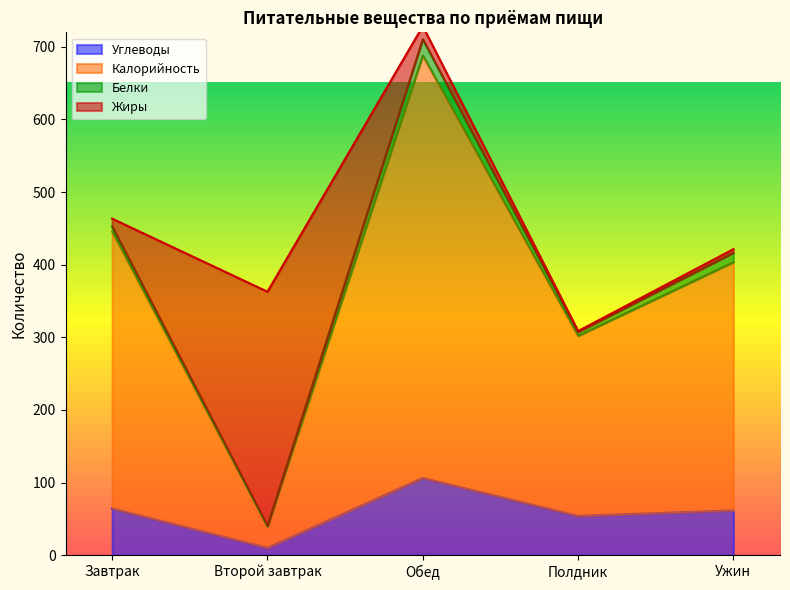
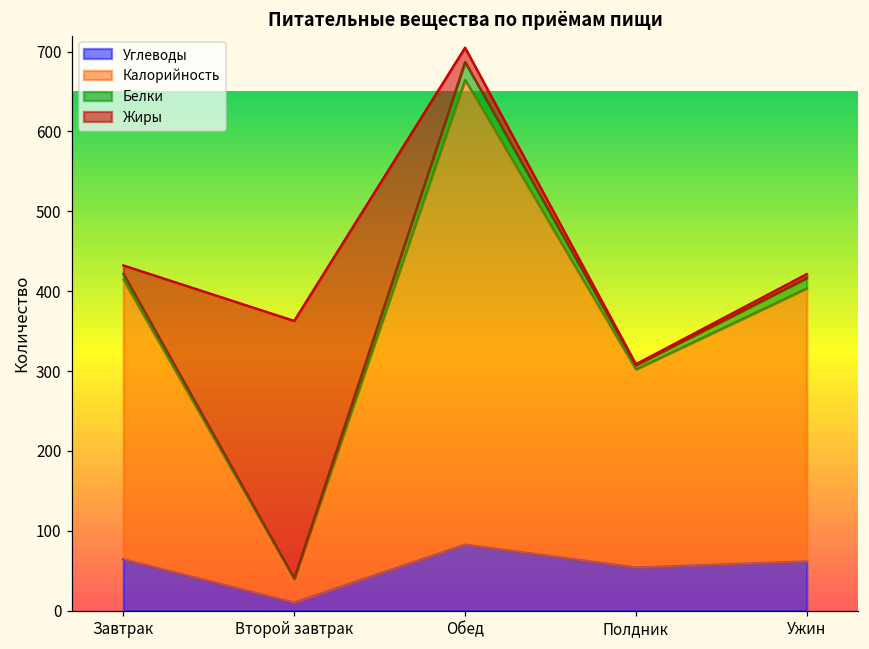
  {
    "Углеводы": {
      "Завтрак": 60,
      "Второй завтрак": 10,
-     "Обед": 110,
+     "Обед": 80,
      "Полдник": 50,
      "Ужин": 60
    },
    "Калорийность": {
-     "Завтрак": 380,
+     "Завтрак": 350,
      "Обед": 580,
      "Полдник": 250,
      "Ужин": 340
    },
    "Белки": {
      "Завтрак": 10,
      "Обед": 20,
      "Ужин": 10
    },
    "Жиры": {
      "Завтрак": 10,
      "Второй завтрак": 320,
      "Ужин": 0
    }
  }
